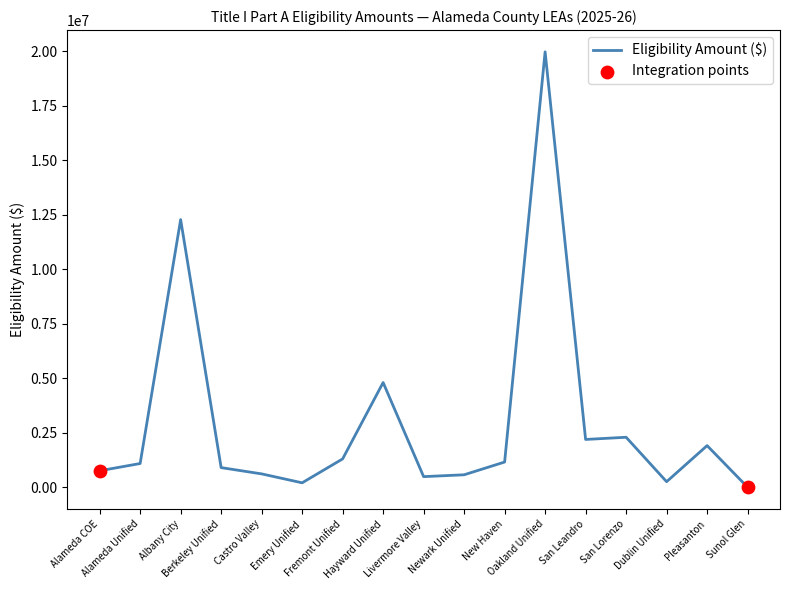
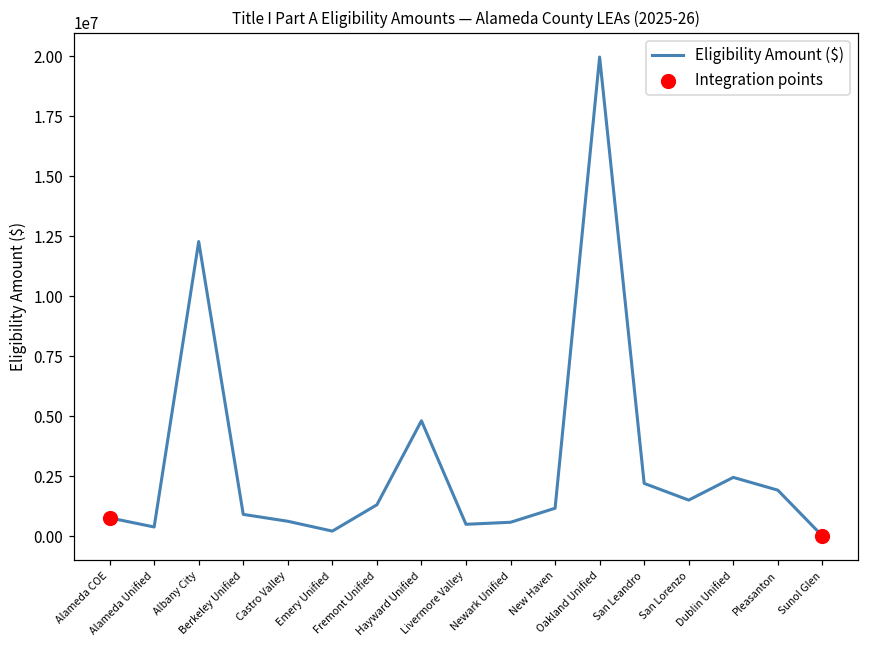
  {
    "Eligibility Amount ($)": {
-     "Alameda Unified": 1100000,
+     "Alameda Unified": 400000,
      "Albany City": 12300000,
      "Berkeley Unified": 900000,
      "Castro Valley": 600000,
      "Emery Unified": 200000,
      "Fremont Unified": 1300000,
      "Hayward Unified": 4800000,
      "Livermore Valley": 500000,
      "Newark Unified": 600000,
      "New Haven": 1200000,
      "Oakland Unified": 20000000,
      "San Leandro": 2200000,
-     "San Lorenzo": 2300000,
-     "Dublin Unified": 300000,
+     "San Lorenzo": 1500000,
+     "Dublin Unified": 2400000,
      "Pleasanton": 1900000
    }
  }
